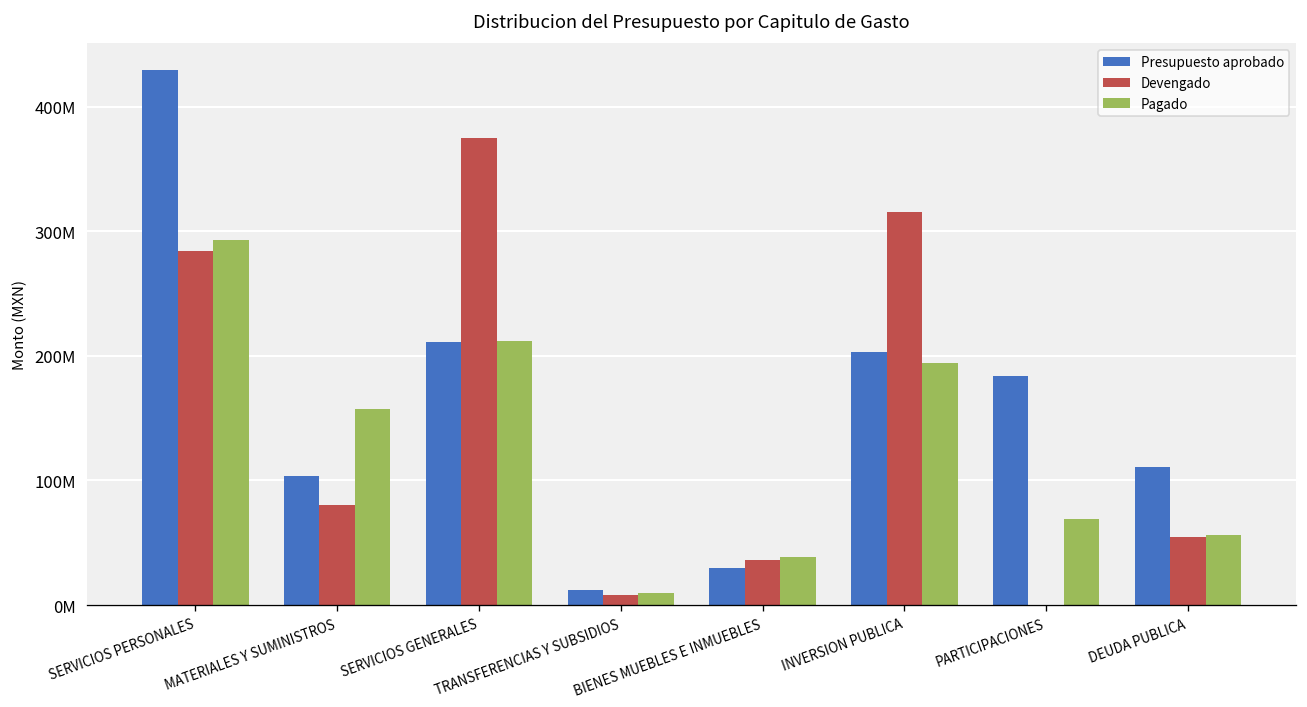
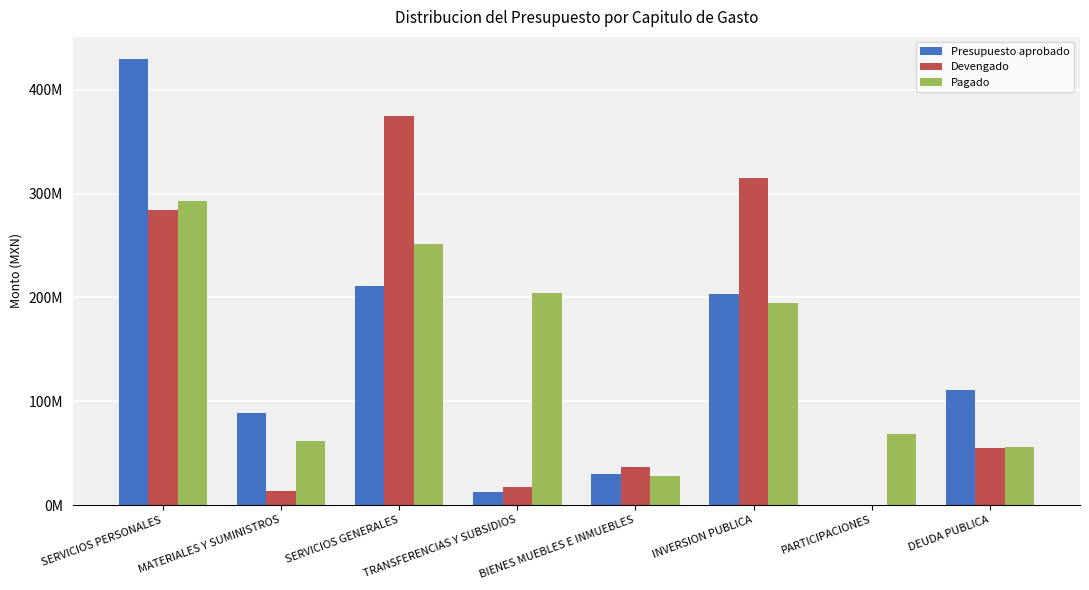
  {
    "Presupuesto aprobado": {
      "SERVICIOS PERSONALES": 430000000,
-     "MATERIALES Y SUMINISTROS": 103000000,
+     "MATERIALES Y SUMINISTROS": 88000000,
      "SERVICIOS GENERALES": 211000000,
      "TRANSFERENCIAS Y SUBSIDIOS": 12000000,
      "BIENES MUEBLES E INMUEBLES": 30000000,
      "INVERSION PUBLICA": 203000000,
-     "PARTICIPACIONES": 184000000,
+     "PARTICIPACIONES": 0,
      "DEUDA PUBLICA": 111000000
    },
    "Devengado": {
      "SERVICIOS PERSONALES": 284000000,
-     "MATERIALES Y SUMINISTROS": 81000000,
+     "MATERIALES Y SUMINISTROS": 14000000,
      "SERVICIOS GENERALES": 375000000,
-     "TRANSFERENCIAS Y SUBSIDIOS": 8000000,
+     "TRANSFERENCIAS Y SUBSIDIOS": 18000000,
      "BIENES MUEBLES E INMUEBLES": 36000000,
      "INVERSION PUBLICA": 316000000,
      "PARTICIPACIONES": 0,
      "DEUDA PUBLICA": 55000000
    },
    "Pagado": {
      "SERVICIOS PERSONALES": 293000000,
-     "MATERIALES Y SUMINISTROS": 157000000,
-     "SERVICIOS GENERALES": 212000000,
-     "TRANSFERENCIAS Y SUBSIDIOS": 10000000,
-     "BIENES MUEBLES E INMUEBLES": 38000000,
+     "MATERIALES Y SUMINISTROS": 62000000,
+     "SERVICIOS GENERALES": 251000000,
+     "TRANSFERENCIAS Y SUBSIDIOS": 204000000,
+     "BIENES MUEBLES E INMUEBLES": 28000000,
      "INVERSION PUBLICA": 194000000,
      "PARTICIPACIONES": 69000000,
      "DEUDA PUBLICA": 56000000
    }
  }
